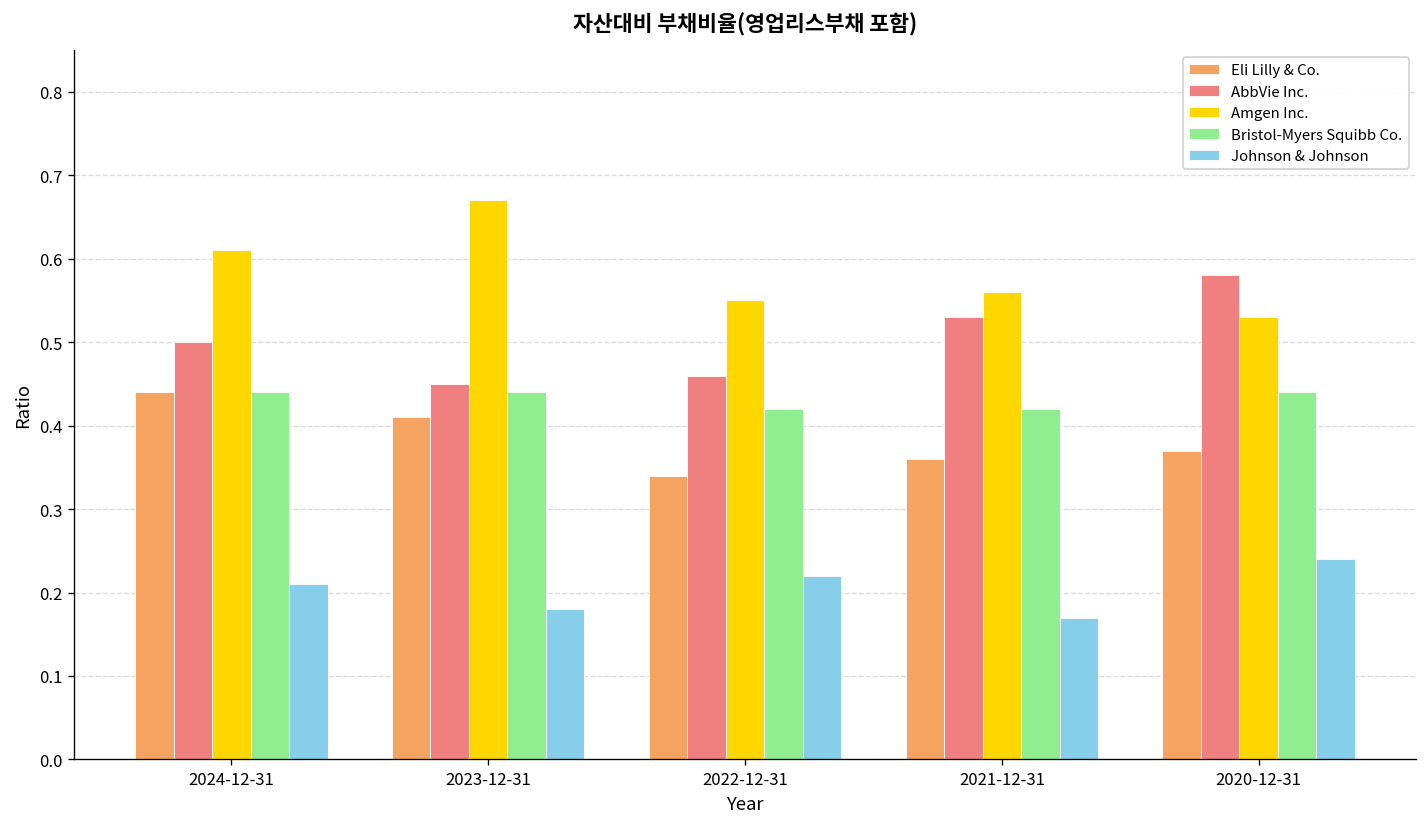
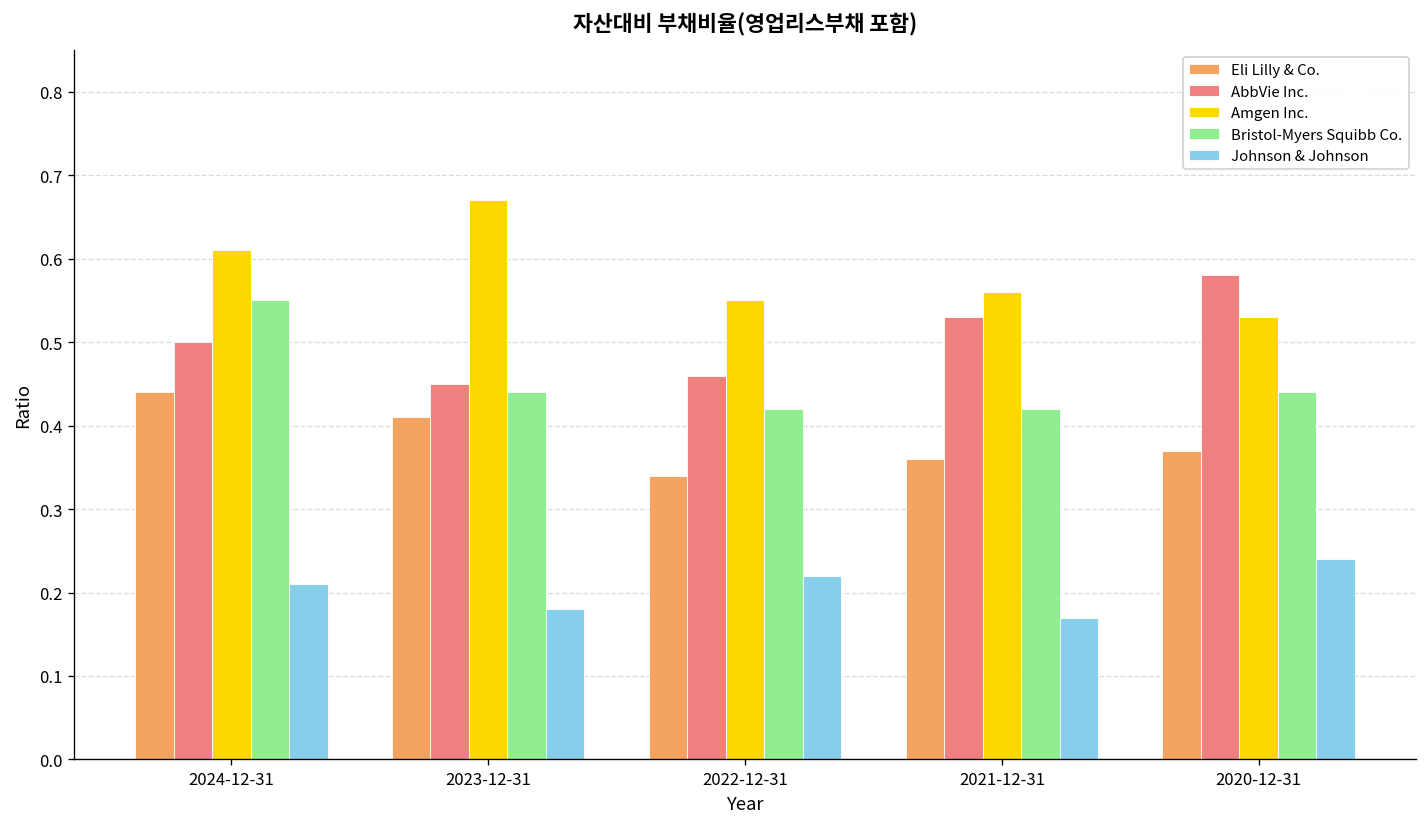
  {
    "Amgen Inc.": {
      "2024-12-31": 0.61,
      "2023-12-31": 0.67,
      "2022-12-31": 0.55,
      "2021-12-31": 0.56,
      "2020-12-31": 0.53
    },
    "Bristol-Myers Squibb Co.": {
-     "2024-12-31": 0.44,
+     "2024-12-31": 0.55,
      "2023-12-31": 0.44,
      "2022-12-31": 0.42,
      "2021-12-31": 0.42,
      "2020-12-31": 0.44
    },
    "Johnson & Johnson": {
      "2024-12-31": 0.21,
      "2023-12-31": 0.18,
      "2022-12-31": 0.22,
      "2021-12-31": 0.17,
      "2020-12-31": 0.24
    }
  }
